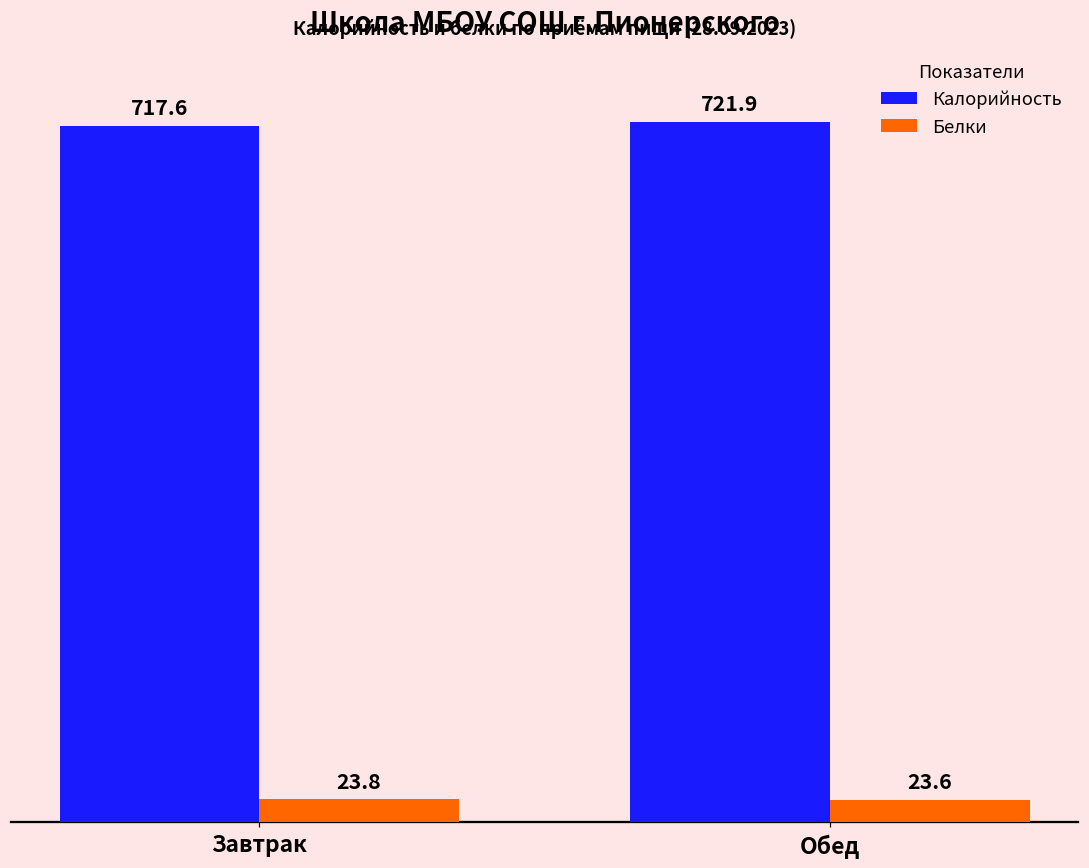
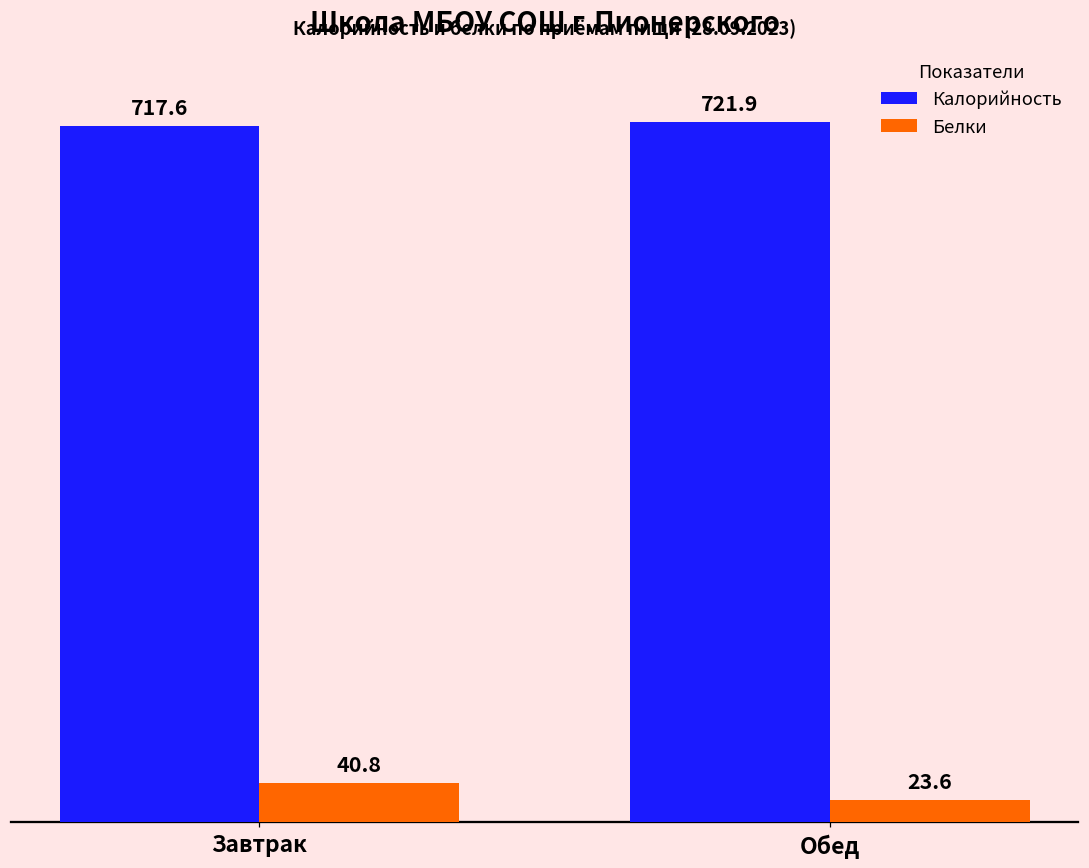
  {
    "Калорийность": {
      "Завтрак": 717.6,
      "Обед": 721.9
    },
    "Белки": {
-     "Завтрак": 23.8,
+     "Завтрак": 40.8,
      "Обед": 23.6
    }
  }
